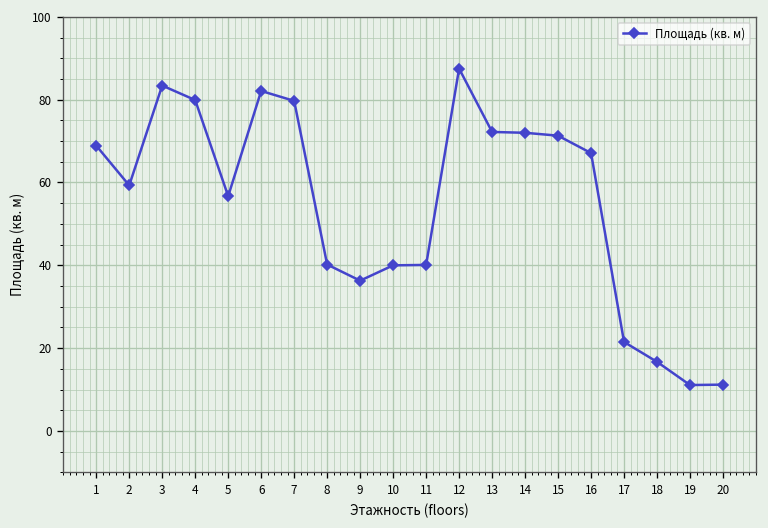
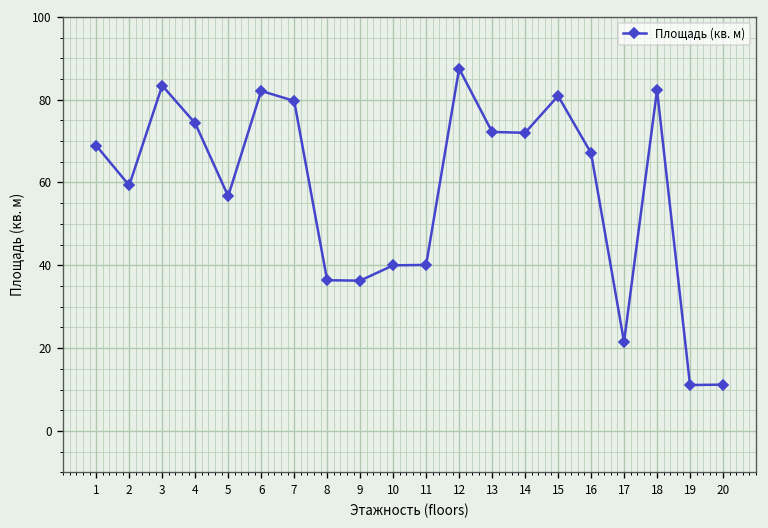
  {
    "1": 69,
    "2": 59,
    "3": 83,
-   "4": 80,
+   "4": 74,
    "5": 57,
    "6": 82,
    "7": 80,
-   "8": 40,
+   "8": 36,
    "9": 36,
    "10": 40,
    "11": 40,
    "12": 88,
    "13": 72,
    "14": 72,
-   "15": 71,
+   "15": 81,
    "16": 67,
    "17": 22,
-   "18": 17,
+   "18": 82,
    "19": 11,
    "20": 11
  }
